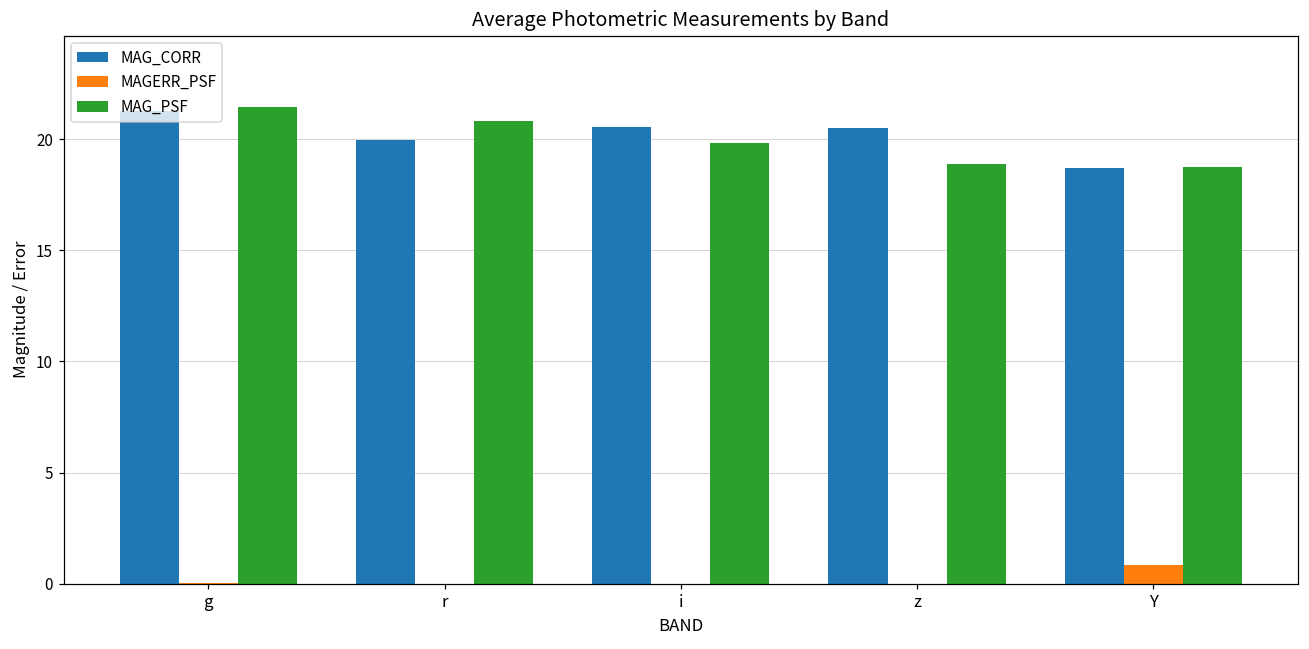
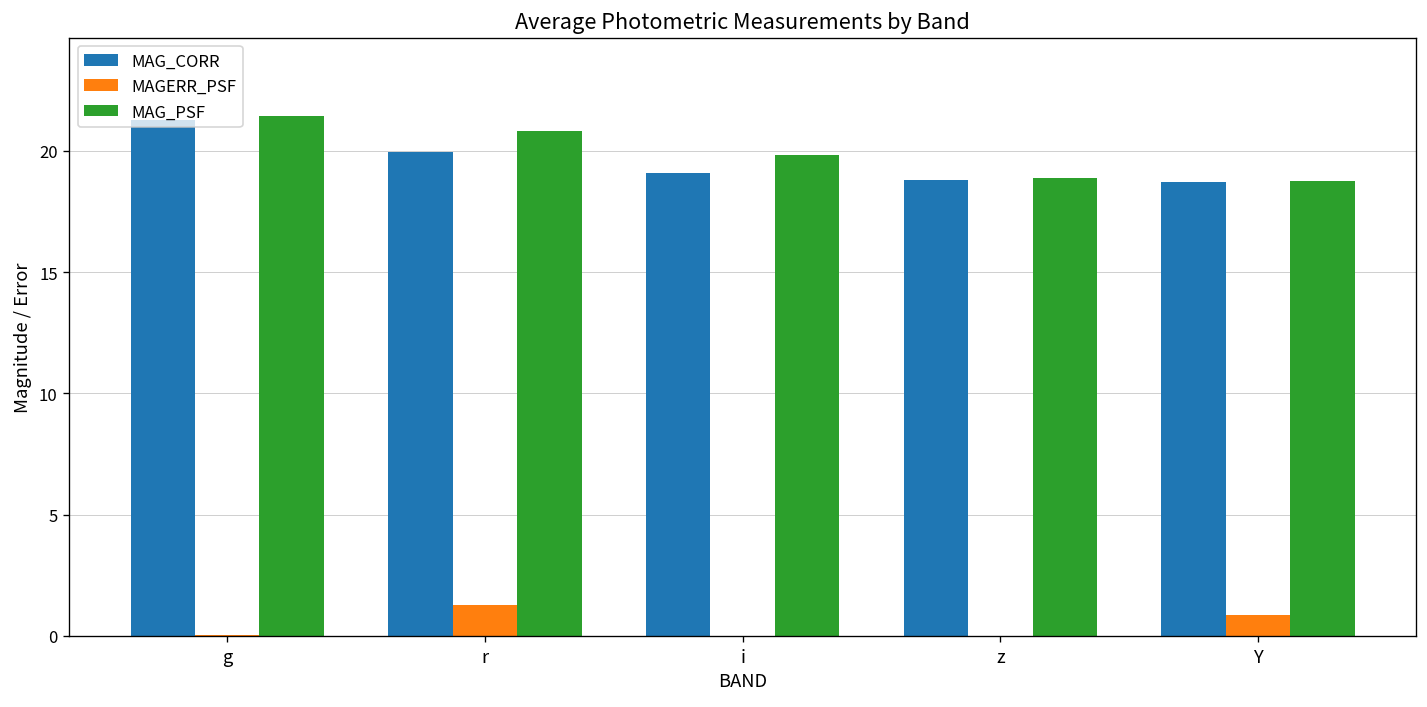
  {
    "MAG_CORR": {
      "r": 20.0,
-     "i": 20.6,
-     "z": 20.5,
+     "i": 19.1,
+     "z": 18.8,
      "Y": 18.7
    },
    "MAGERR_PSF": {
-     "r": 0.0,
+     "r": 1.3,
      "Y": 0.9
    },
    "MAG_PSF": {
      "g": 21.4,
      "r": 20.8,
      "i": 19.8,
      "z": 18.9,
      "Y": 18.8
    }
  }
